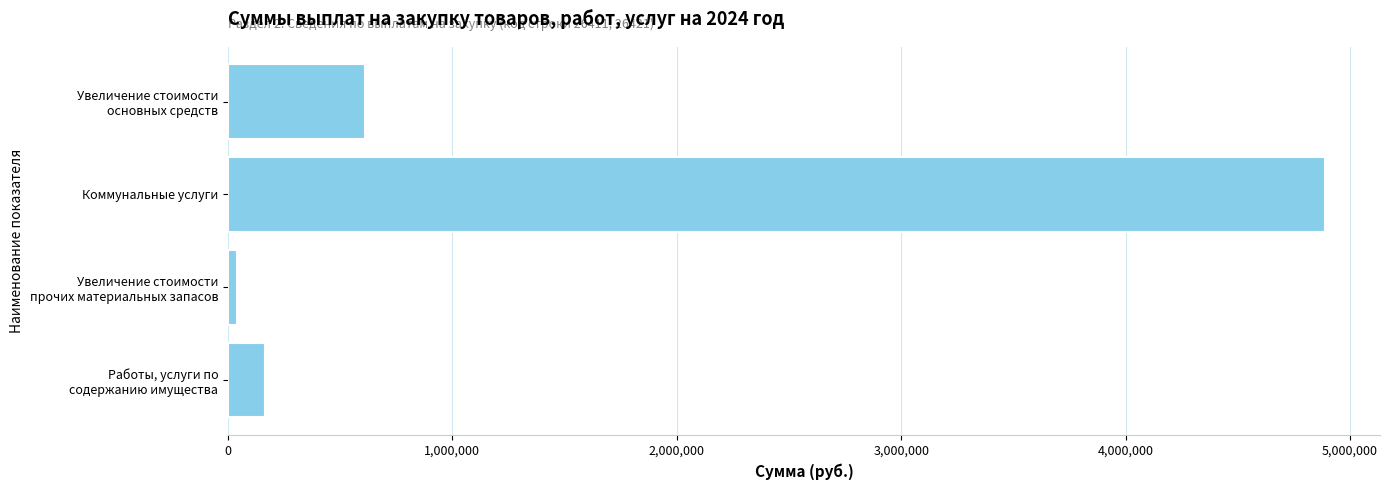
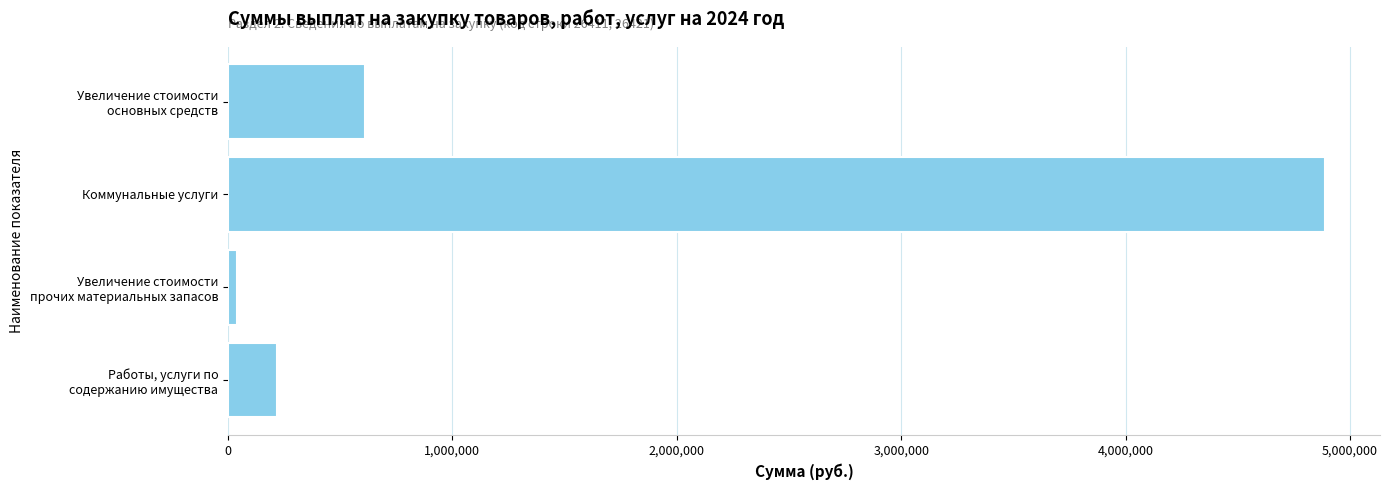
  {
    "Увеличение стоимости основных средств": "610,000",
    "Коммунальные услуги": "4,890,000",
    "Увеличение стоимости прочих материальных запасов": "40,000",
-   "Работы, услуги по содержанию имущества": "170,000"
+   "Работы, услуги по содержанию имущества": "220,000"
  }
